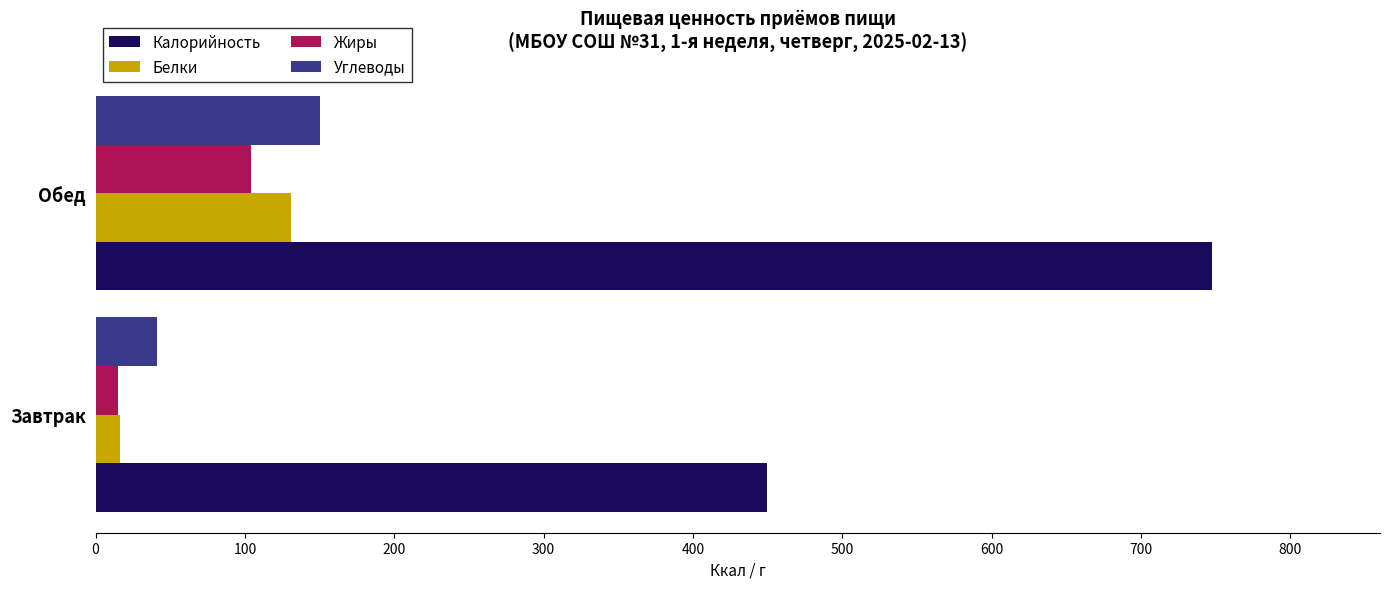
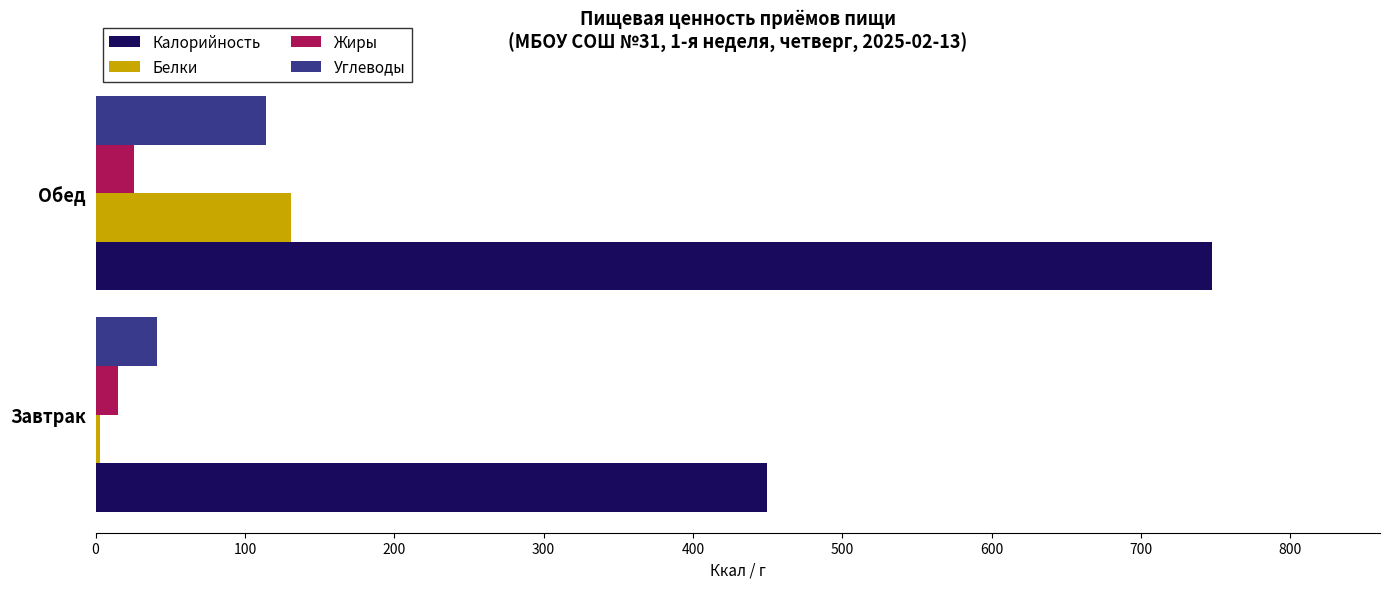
  {
    "Калорийность": {
      "Обед": 748,
      "Завтрак": 449
    },
    "Белки": {
      "Обед": 131,
-     "Завтрак": 16
+     "Завтрак": 3
    },
    "Жиры": {
-     "Обед": 104,
+     "Обед": 26,
      "Завтрак": 15
    },
    "Углеводы": {
-     "Обед": 150,
+     "Обед": 114,
      "Завтрак": 41
    }
  }
